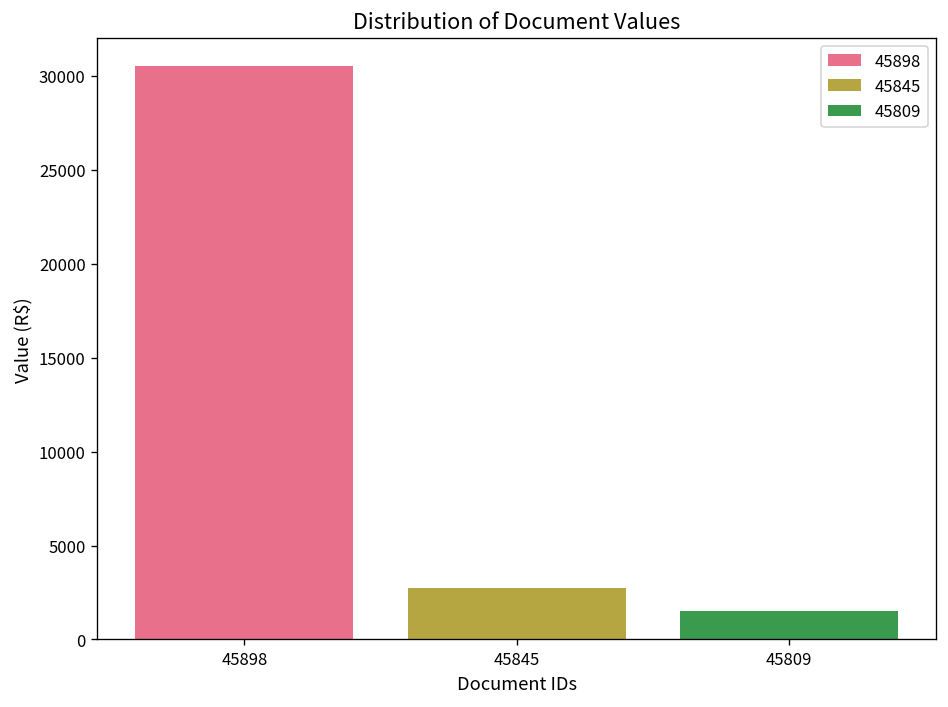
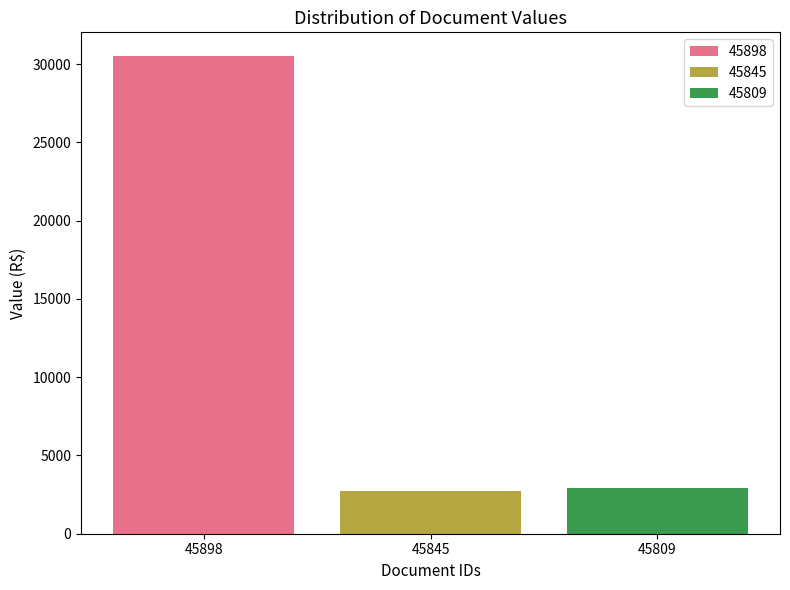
  {
    "45898": 30500,
    "45845": 2800,
-   "45809": 1500
+   "45809": 2900
  }
